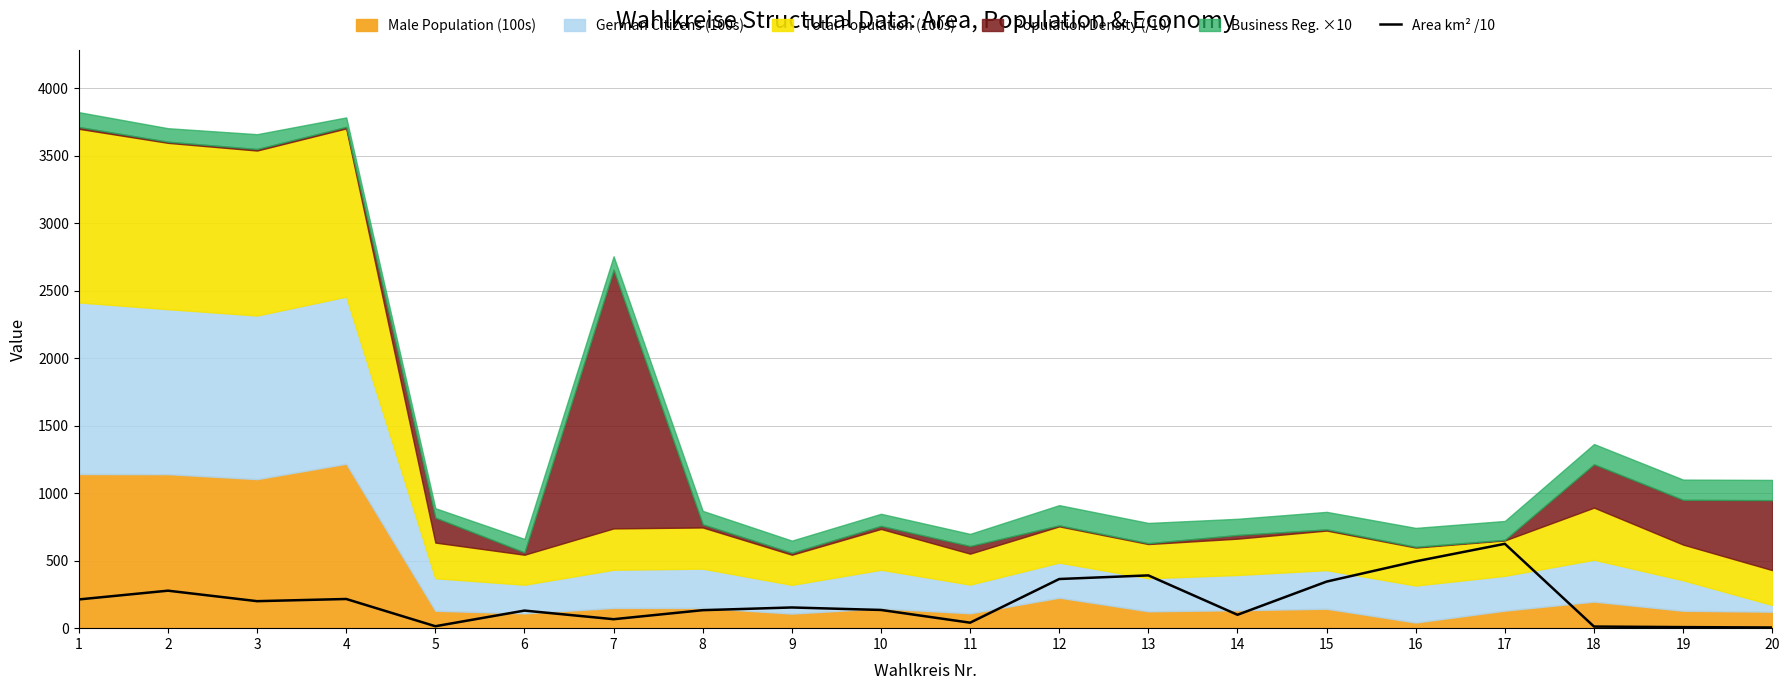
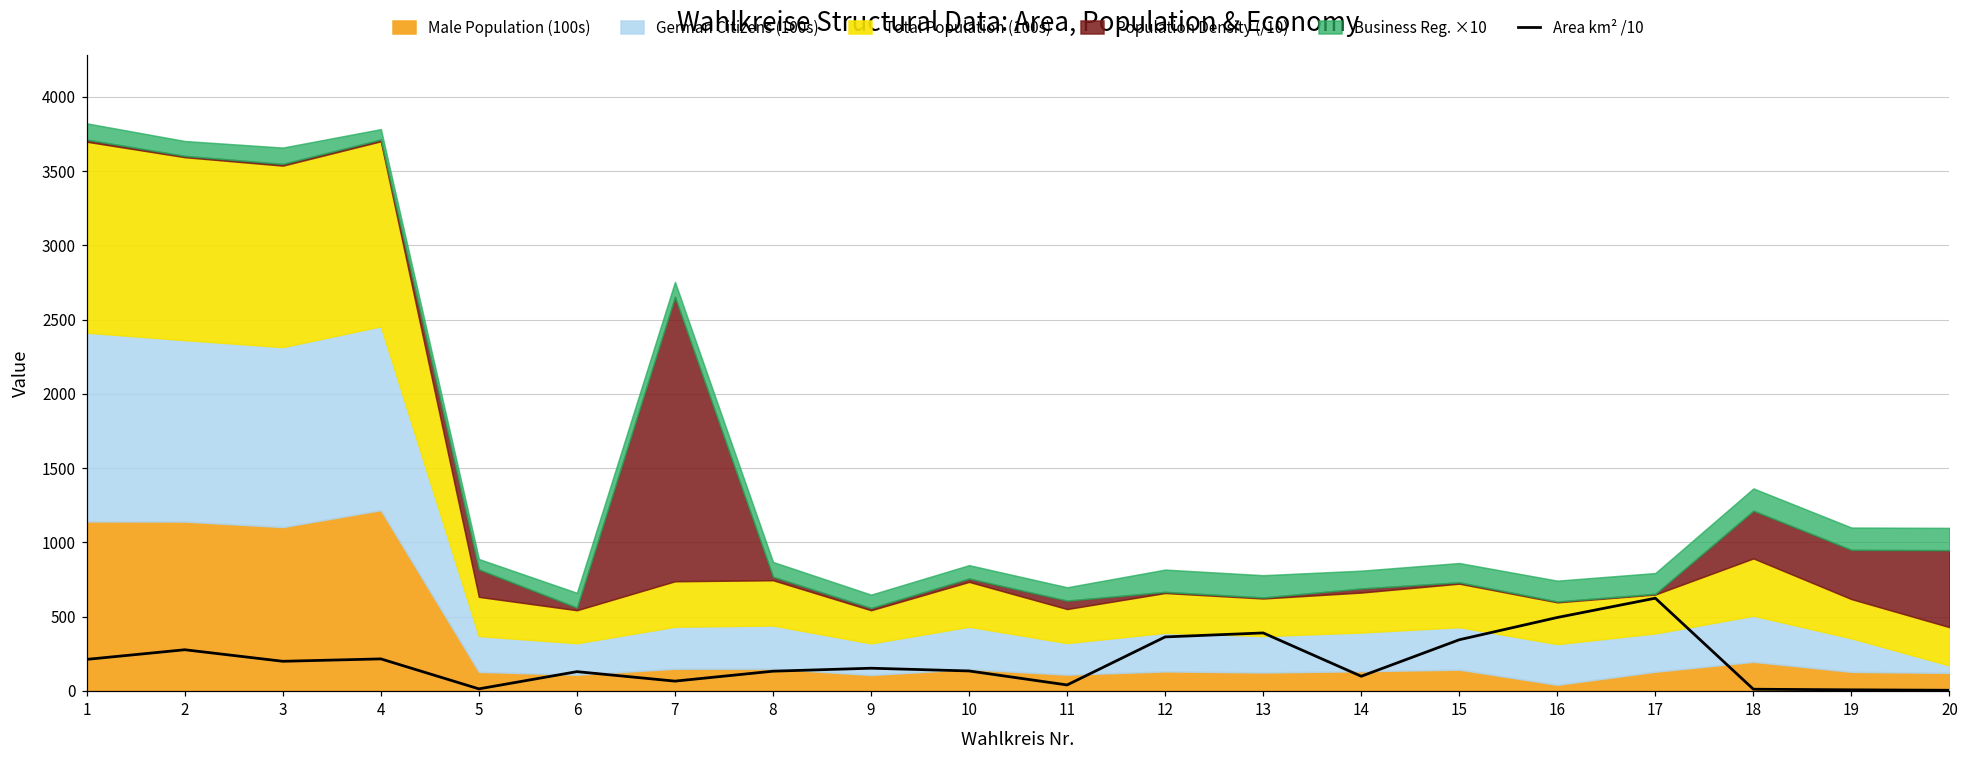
  {
    "Area km² /10": {
      "1": 210,
      "2": 280,
      "3": 200,
      "4": 220,
      "5": 10,
      "6": 130,
      "7": 70,
      "9": 150,
      "11": 40,
      "12": 360,
      "13": 390,
      "14": 100,
      "15": 350,
      "16": 500,
      "17": 620,
      "18": 10,
      "19": 10,
      "20": 0
    },
    "Male Population (100s)": {
      "1": 1140,
      "2": 1140,
      "3": 1100,
      "4": 1220,
      "5": 130,
      "6": 110,
      "7": 150,
      "9": 110,
      "11": 110,
-     "12": 230,
+     "12": 130,
      "13": 130,
      "14": 130,
      "15": 140,
      "16": 40,
      "17": 130,
      "18": 200,
      "19": 130,
      "20": 120
    },
    "German Citizens (100s)": {
      "1": 1270,
      "2": 1220,
      "3": 1210,
      "4": 1240,
      "5": 240,
      "6": 210,
      "7": 280,
      "8": 290,
      "9": 210,
      "10": 290,
      "11": 210,
      "12": 260,
      "13": 250,
      "14": 260,
      "15": 290,
      "16": 270,
      "17": 260,
      "18": 310,
      "19": 230,
      "20": 50
    },
    "Total Population (100s)": {
      "5": 260,
      "7": 310,
      "8": 310,
      "10": 300,
      "11": 230,
      "14": 270,
      "18": 390,
      "19": 260,
      "20": 260
    },
    "Population Density (/10)": {
      "5": 180,
      "7": 1920,
      "8": 20,
      "10": 20,
      "11": 60,
      "14": 30,
      "18": 320,
      "19": 330,
      "20": 520
    },
    "Business Reg. ×10": {
      "1": 110,
      "2": 100,
      "3": 110,
      "4": 70,
      "5": 70,
      "6": 100,
      "7": 100,
      "8": 100,
      "9": 90,
      "10": 90,
      "11": 90,
      "12": 150,
      "13": 150,
      "14": 120,
      "15": 130,
      "16": 140,
      "17": 140,
      "18": 150,
      "19": 150,
      "20": 150
    }
  }
